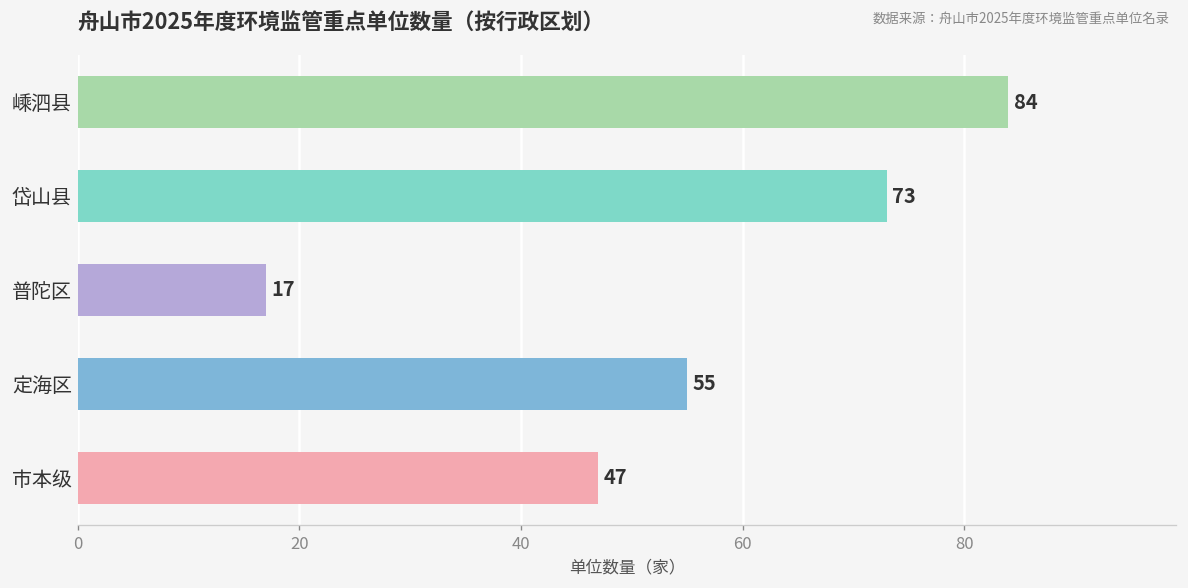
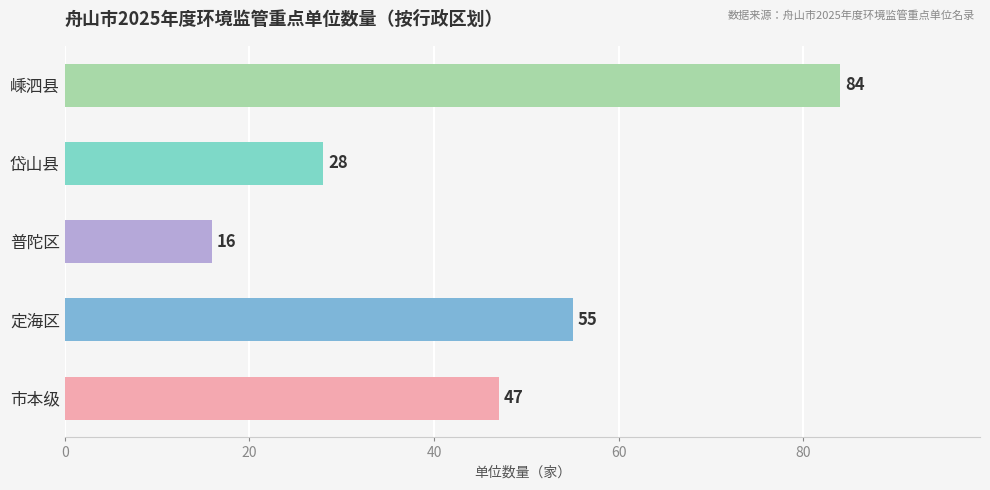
  {
    "嵊泗县": 84,
-   "岱山县": 73,
-   "普陀区": 17,
+   "岱山县": 28,
+   "普陀区": 16,
    "定海区": 55,
    "市本级": 47
  }
